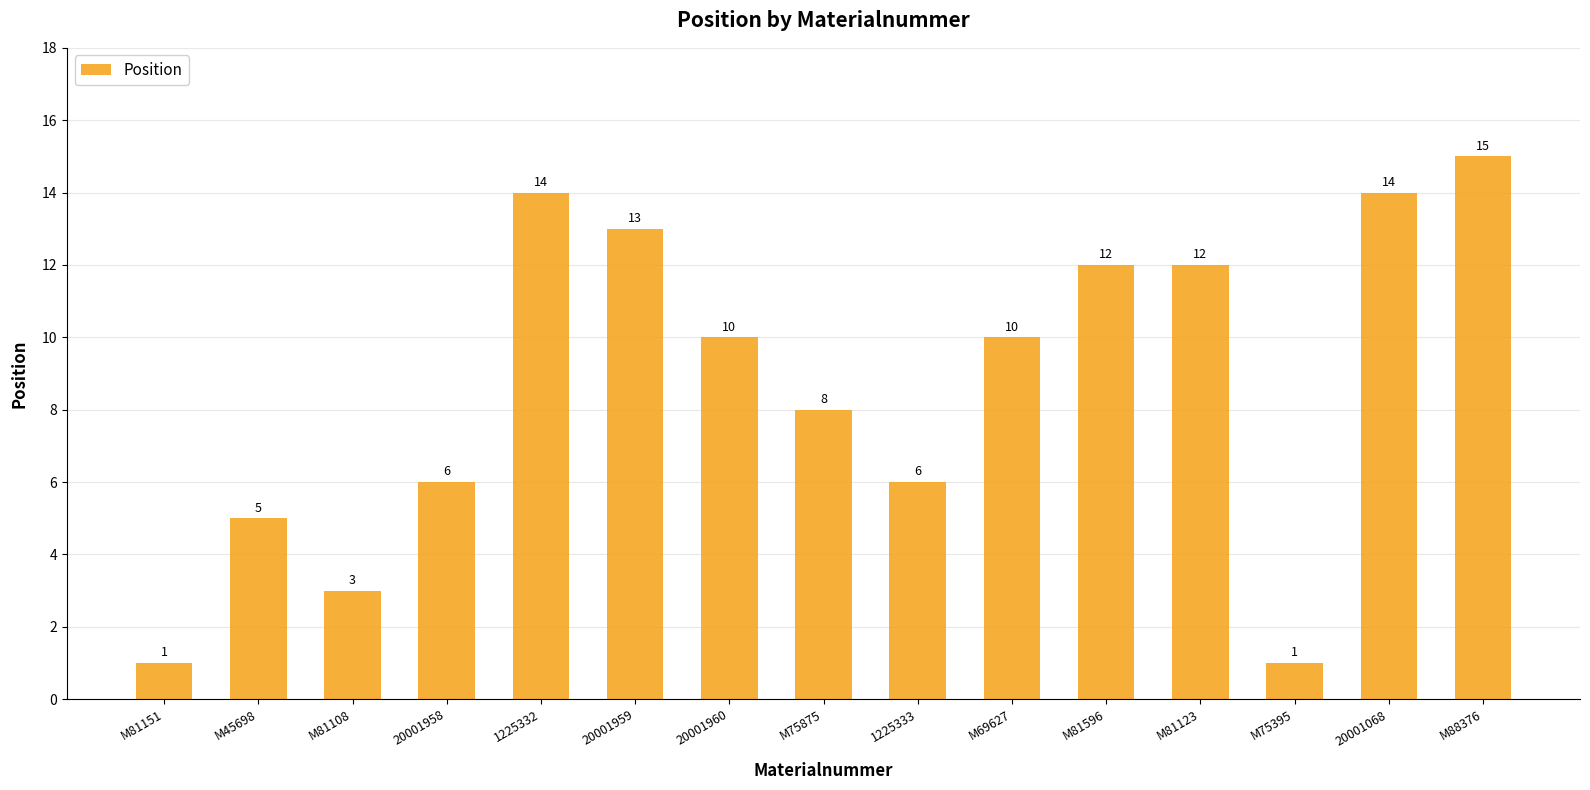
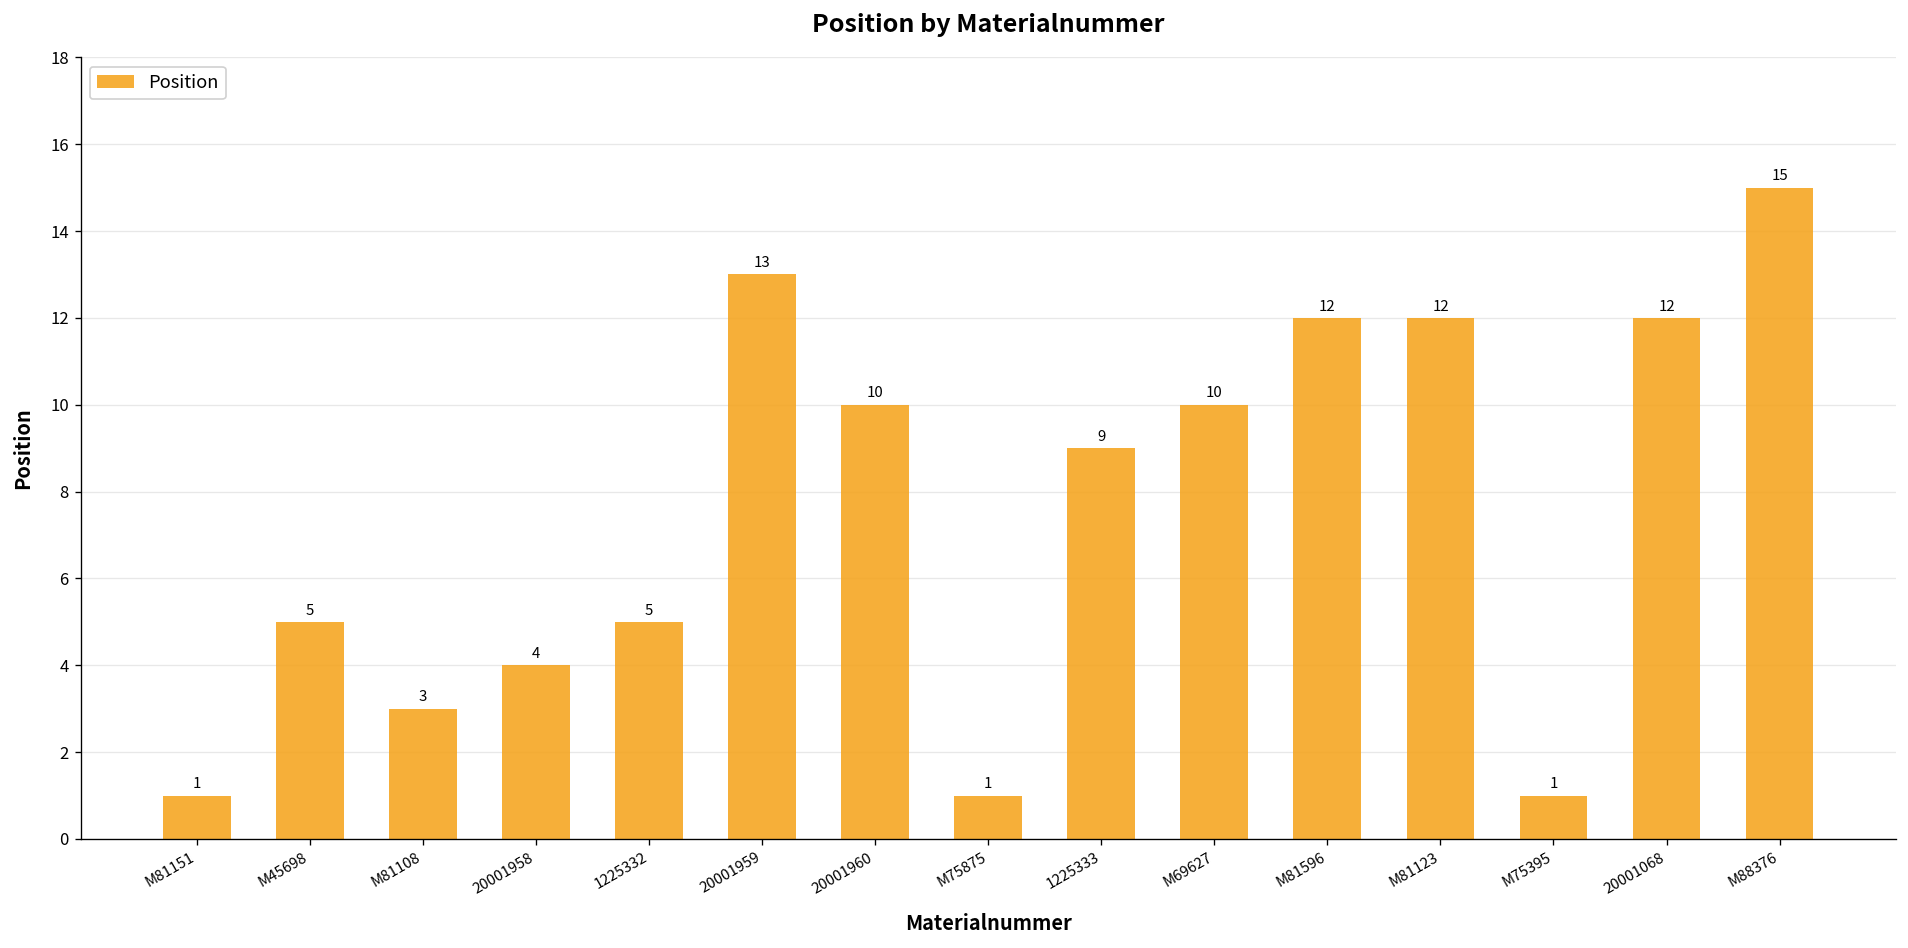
  {
    "M81151": 1,
    "M45698": 5,
    "M81108": 3,
-   "20001958": 6,
-   "1225332": 14,
+   "20001958": 4,
+   "1225332": 5,
    "20001959": 13,
    "20001960": 10,
-   "M75875": 8,
-   "1225333": 6,
+   "M75875": 1,
+   "1225333": 9,
    "M69627": 10,
    "M81596": 12,
    "M81123": 12,
    "M75395": 1,
-   "20001068": 14,
+   "20001068": 12,
    "M88376": 15
  }
